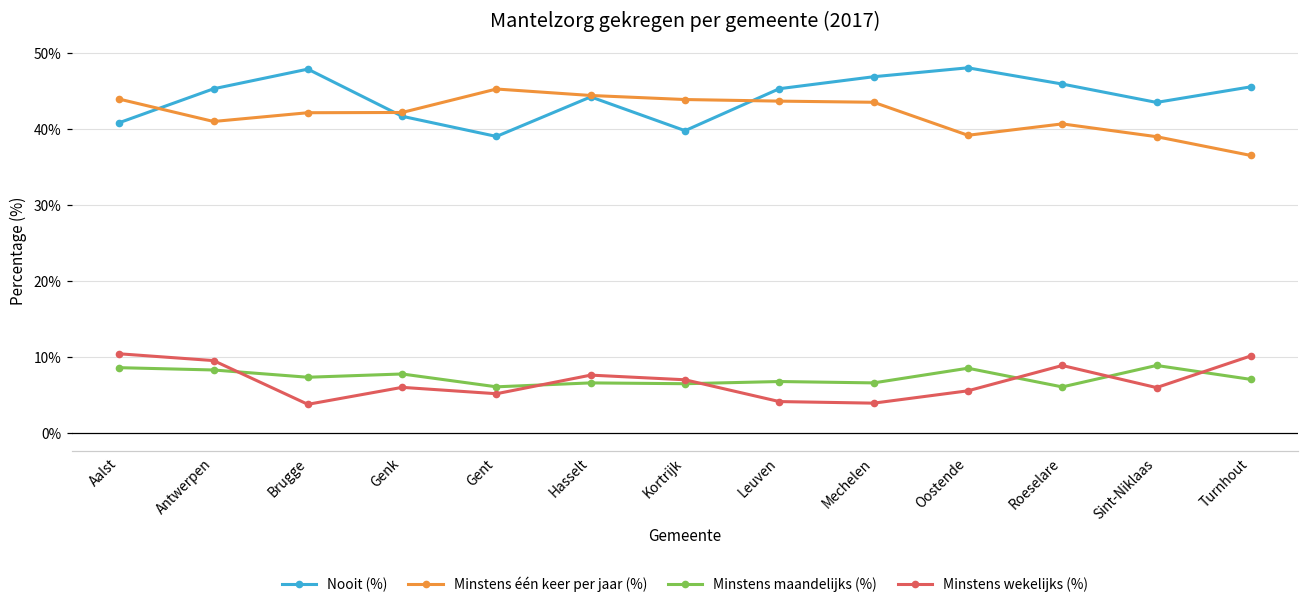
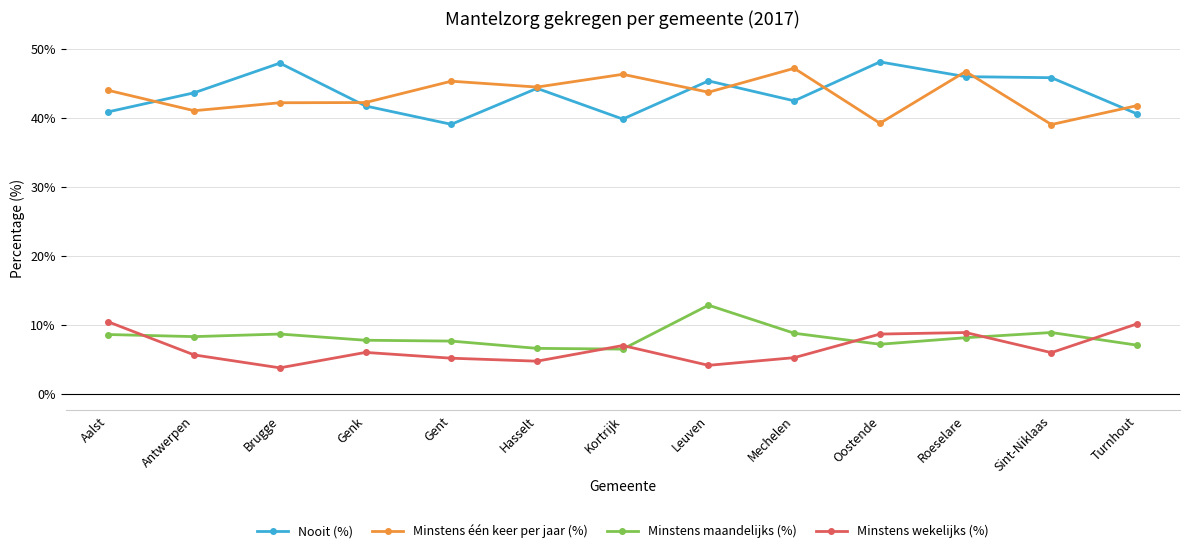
  {
    "Nooit (%)": {
      "Aalst": "41%",
-     "Antwerpen": "45%",
+     "Antwerpen": "44%",
      "Brugge": "48%",
      "Genk": "42%",
      "Gent": "39%",
      "Kortrijk": "40%",
      "Leuven": "45%",
-     "Mechelen": "47%",
+     "Mechelen": "42%",
      "Oostende": "48%",
      "Roeselare": "46%",
-     "Sint-Niklaas": "44%",
-     "Turnhout": "46%"
+     "Sint-Niklaas": "46%",
+     "Turnhout": "41%"
    },
    "Minstens één keer per jaar (%)": {
      "Aalst": "44%",
      "Antwerpen": "41%",
      "Brugge": "42%",
      "Genk": "42%",
      "Gent": "45%",
-     "Kortrijk": "44%",
+     "Kortrijk": "46%",
      "Leuven": "44%",
-     "Mechelen": "44%",
+     "Mechelen": "47%",
      "Oostende": "39%",
-     "Roeselare": "41%",
+     "Roeselare": "47%",
      "Sint-Niklaas": "39%",
-     "Turnhout": "37%"
+     "Turnhout": "42%"
    },
    "Minstens maandelijks (%)": {
      "Aalst": "9%",
      "Antwerpen": "8%",
-     "Brugge": "7%",
+     "Brugge": "9%",
      "Genk": "8%",
-     "Gent": "6%",
+     "Gent": "8%",
      "Hasselt": "7%",
      "Kortrijk": "6%",
-     "Leuven": "7%",
-     "Mechelen": "7%",
-     "Oostende": "9%",
-     "Roeselare": "6%",
+     "Leuven": "13%",
+     "Mechelen": "9%",
+     "Oostende": "7%",
+     "Roeselare": "8%",
      "Sint-Niklaas": "9%",
      "Turnhout": "7%"
    },
    "Minstens wekelijks (%)": {
      "Aalst": "10%",
-     "Antwerpen": "10%",
+     "Antwerpen": "6%",
      "Brugge": "4%",
      "Genk": "6%",
      "Gent": "5%",
-     "Hasselt": "8%",
+     "Hasselt": "5%",
      "Kortrijk": "7%",
      "Leuven": "4%",
-     "Mechelen": "4%",
-     "Oostende": "6%",
+     "Mechelen": "5%",
+     "Oostende": "9%",
      "Roeselare": "9%",
      "Sint-Niklaas": "6%",
      "Turnhout": "10%"
    }
  }
